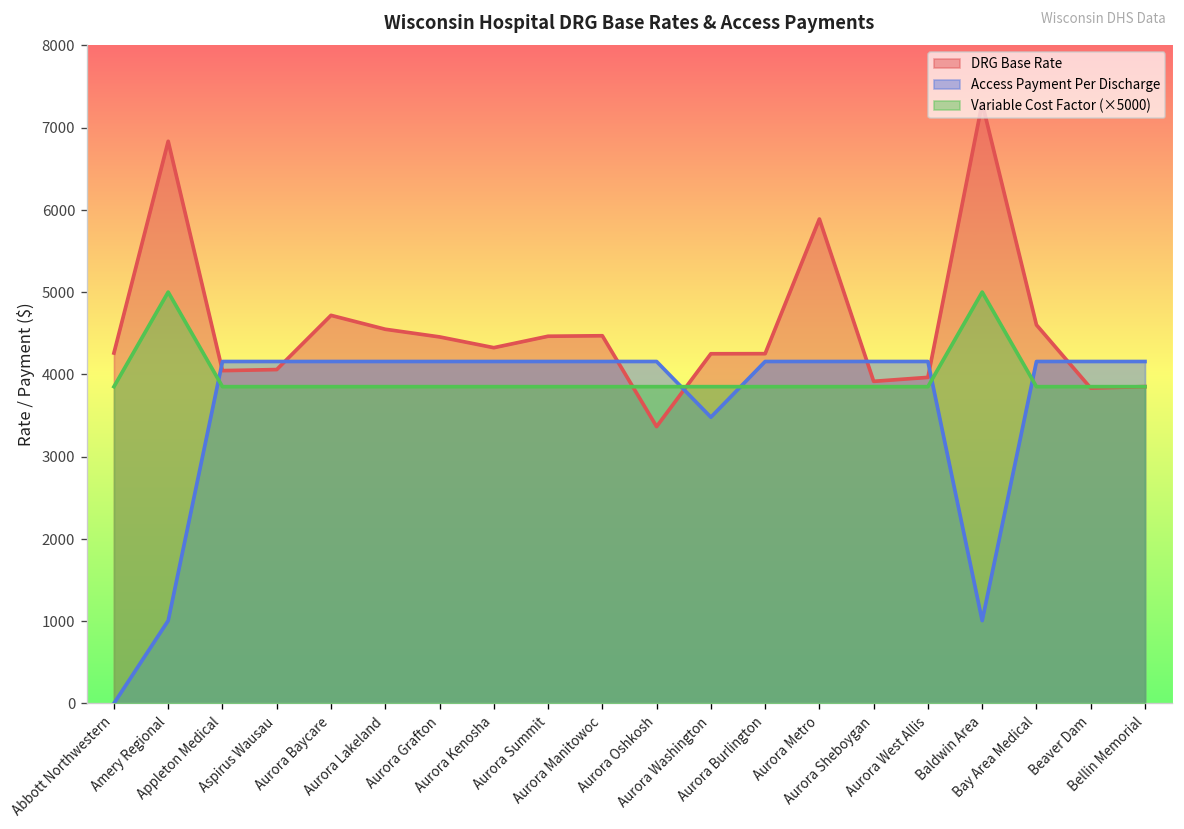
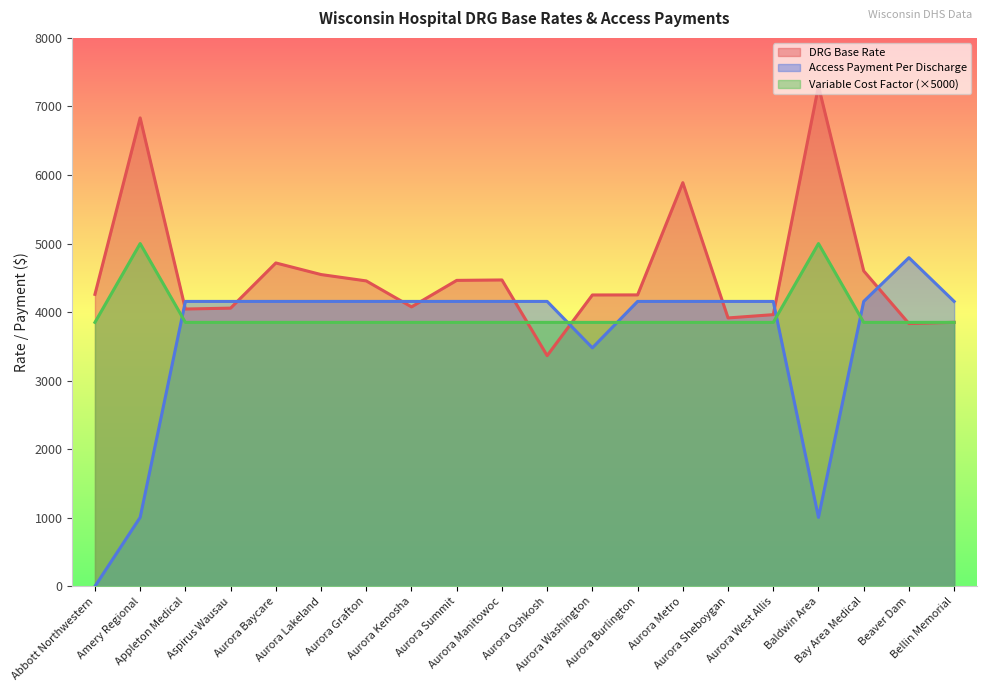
  {
    "DRG Base Rate": {
      "Abbott Northwestern": 4300,
      "Amery Regional": 6800,
      "Appleton Medical": 4000,
      "Aspirus Wausau": 4100,
      "Aurora Baycare": 4700,
      "Aurora Lakeland": 4500,
      "Aurora Grafton": 4500,
-     "Aurora Kenosha": 4300,
+     "Aurora Kenosha": 4100,
      "Aurora Summit": 4500,
      "Aurora Manitowoc": 4500,
      "Aurora Oshkosh": 3400,
      "Aurora Washington": 4300,
      "Aurora Burlington": 4300,
      "Aurora Metro": 5900,
      "Aurora Sheboygan": 3900,
      "Aurora West Allis": 4000,
      "Bay Area Medical": 4600
    },
    "Access Payment Per Discharge": {
      "Abbott Northwestern": 0,
      "Amery Regional": 1000,
      "Appleton Medical": 4200,
      "Aspirus Wausau": 4200,
      "Aurora Baycare": 4200,
      "Aurora Lakeland": 4200,
      "Aurora Grafton": 4200,
      "Aurora Kenosha": 4200,
      "Aurora Summit": 4200,
      "Aurora Manitowoc": 4200,
      "Aurora Oshkosh": 4200,
      "Aurora Washington": 3500,
      "Aurora Burlington": 4200,
      "Aurora Metro": 4200,
      "Aurora Sheboygan": 4200,
      "Aurora West Allis": 4200,
      "Baldwin Area": 1000,
      "Bay Area Medical": 4200,
-     "Beaver Dam": 4200,
+     "Beaver Dam": 4800,
      "Bellin Memorial": 4200
    },
    "Variable Cost Factor (×5000)": {
      "Abbott Northwestern": 3900,
      "Amery Regional": 5000,
      "Appleton Medical": 3900,
      "Aspirus Wausau": 3900,
      "Aurora Baycare": 3900,
      "Aurora Lakeland": 3900,
      "Aurora Grafton": 3900,
      "Aurora Kenosha": 3900,
      "Aurora Summit": 3900,
      "Aurora Manitowoc": 3900,
      "Aurora Oshkosh": 3900,
      "Aurora Washington": 3900,
      "Aurora Burlington": 3900,
      "Aurora Metro": 3900,
      "Aurora Sheboygan": 3900,
      "Aurora West Allis": 3900,
      "Baldwin Area": 5000,
      "Bay Area Medical": 3900
    }
  }
